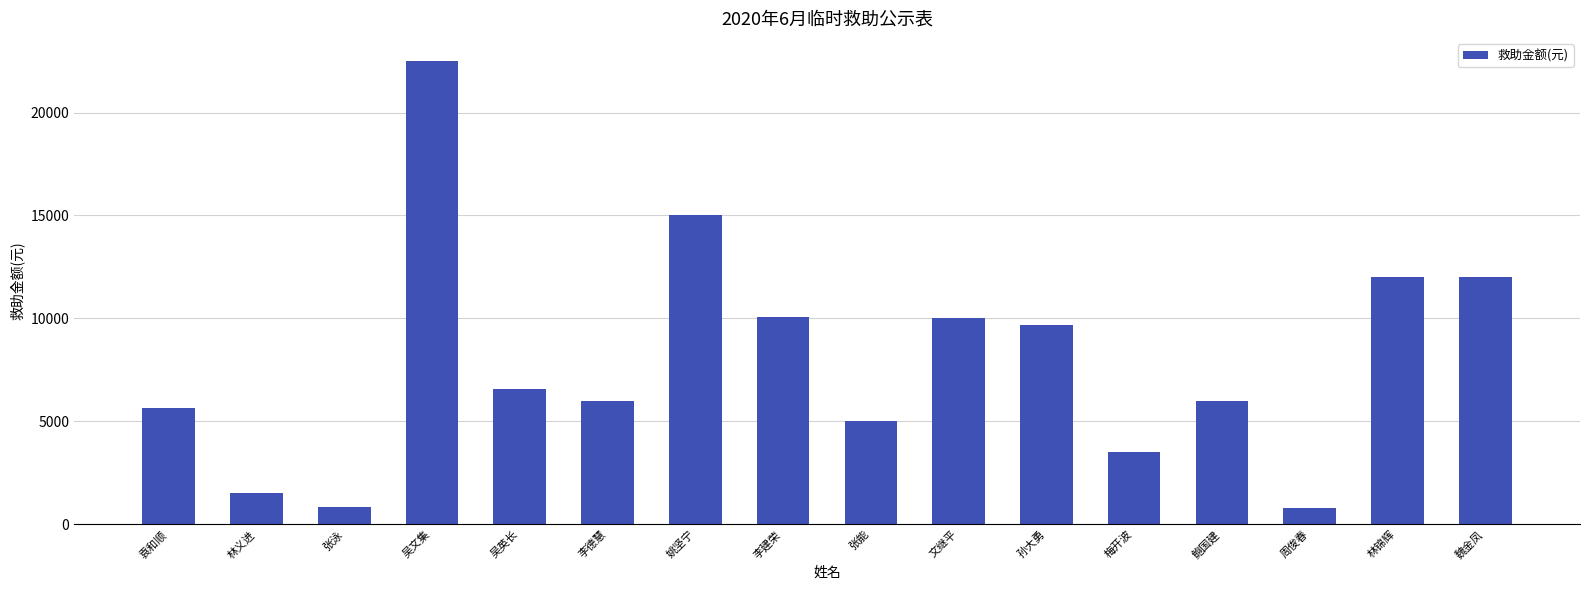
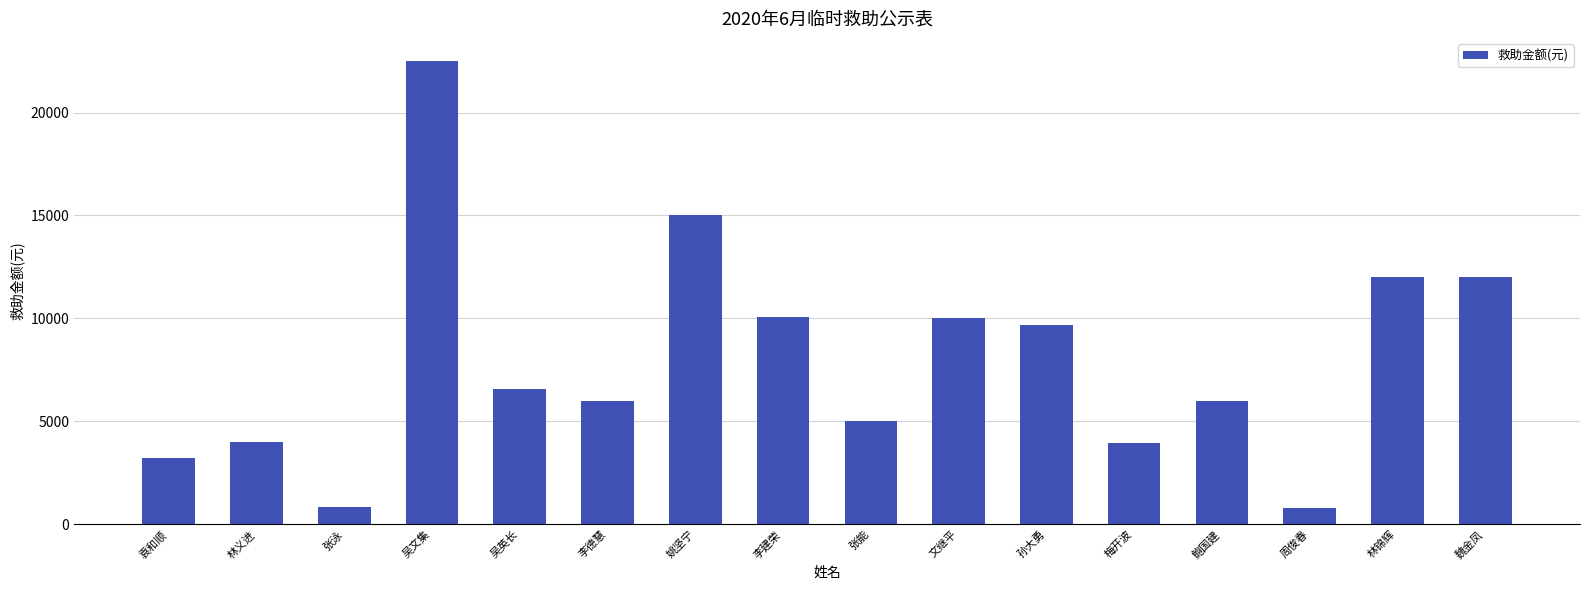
  {
-   "袁和顺": 5600,
-   "林义进": 1500,
+   "袁和顺": 3200,
+   "林义进": 4000,
    "张泳": 800,
    "吴文集": 22500,
    "吴英长": 6600,
    "李德慧": 6000,
    "姚坚宁": 15000,
    "李建荣": 10100,
    "张能": 5000,
    "文继平": 10000,
    "孙大勇": 9700,
-   "梅开波": 3500,
+   "梅开波": 3900,
    "鲍国建": 6000,
    "周俊春": 800,
    "林锦辉": 12000,
    "魏金凤": 12000
  }
